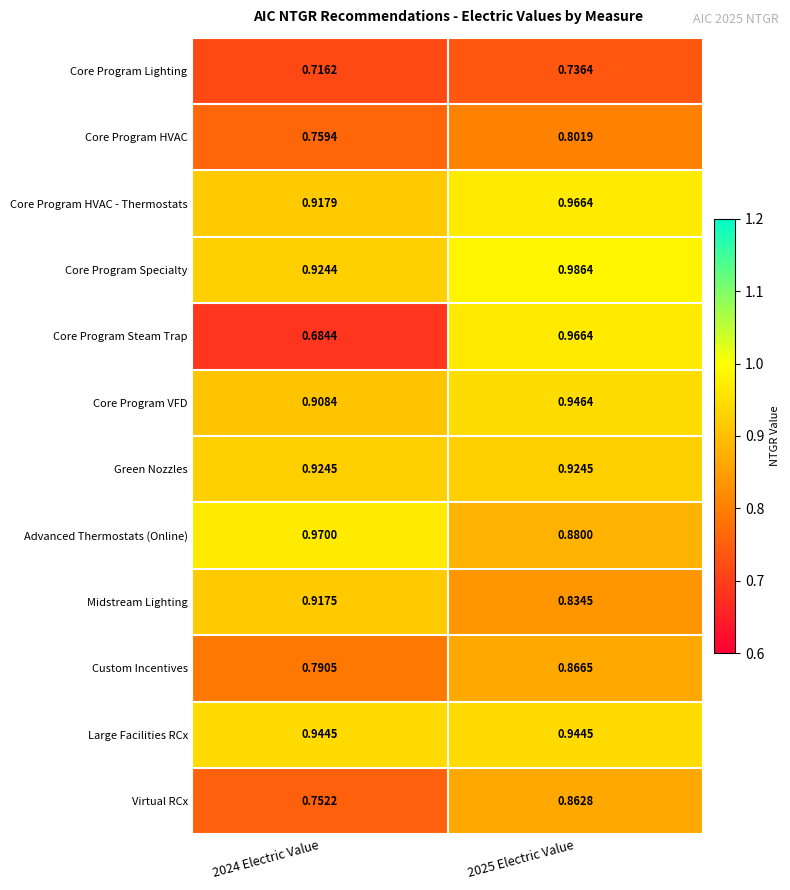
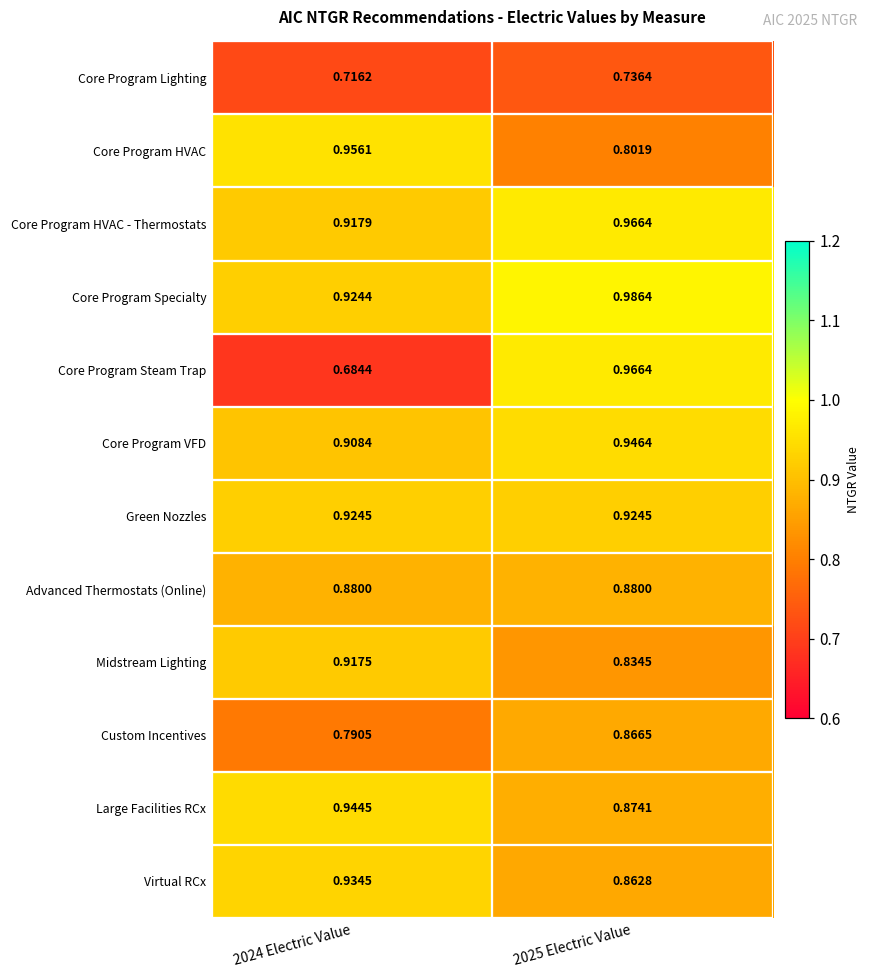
  {
    "Core Program Lighting": {
      "2024 Electric Value": 0.7162,
      "2025 Electric Value": 0.7364
    },
    "Core Program HVAC": {
-     "2024 Electric Value": 0.7594,
+     "2024 Electric Value": 0.9561,
      "2025 Electric Value": 0.8019
    },
    "Core Program HVAC - Thermostats": {
      "2024 Electric Value": 0.9179,
      "2025 Electric Value": 0.9664
    },
    "Core Program Specialty": {
      "2024 Electric Value": 0.9244,
      "2025 Electric Value": 0.9864
    },
    "Core Program Steam Trap": {
      "2024 Electric Value": 0.6844,
      "2025 Electric Value": 0.9664
    },
    "Core Program VFD": {
      "2024 Electric Value": 0.9084,
      "2025 Electric Value": 0.9464
    },
    "Green Nozzles": {
      "2024 Electric Value": 0.9245,
      "2025 Electric Value": 0.9245
    },
    "Advanced Thermostats (Online)": {
-     "2024 Electric Value": 0.9700,
+     "2024 Electric Value": 0.8800,
      "2025 Electric Value": 0.8800
    },
    "Midstream Lighting": {
      "2024 Electric Value": 0.9175,
      "2025 Electric Value": 0.8345
    },
    "Custom Incentives": {
      "2024 Electric Value": 0.7905,
      "2025 Electric Value": 0.8665
    },
    "Large Facilities RCx": {
      "2024 Electric Value": 0.9445,
-     "2025 Electric Value": 0.9445
+     "2025 Electric Value": 0.8741
    },
    "Virtual RCx": {
-     "2024 Electric Value": 0.7522,
+     "2024 Electric Value": 0.9345,
      "2025 Electric Value": 0.8628
    }
  }
